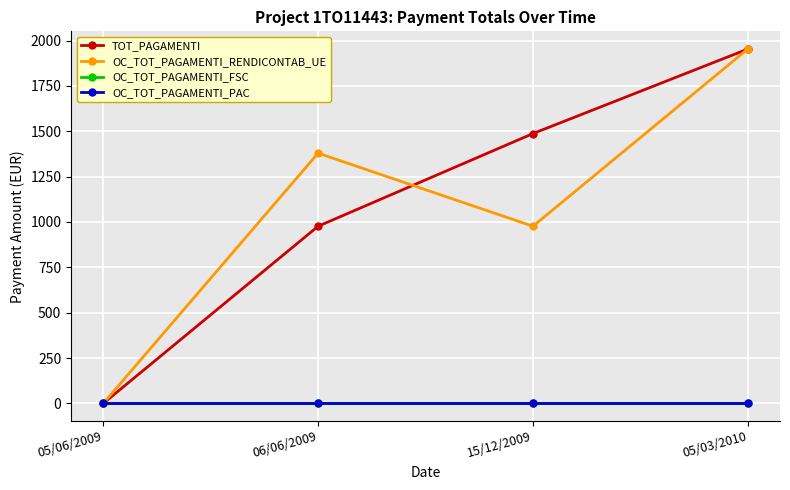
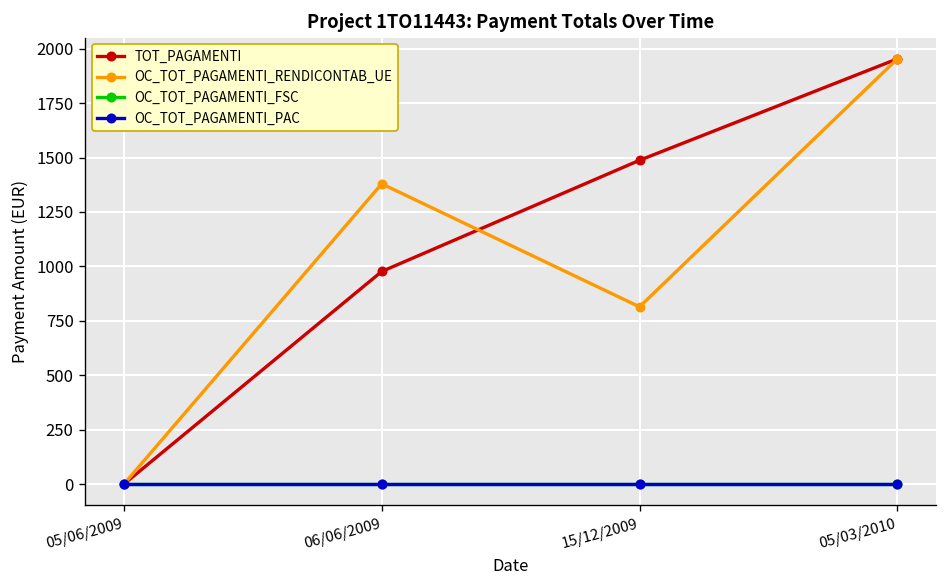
  {
    "TOT_PAGAMENTI": {
      "06/06/2009": 980,
      "15/12/2009": 1490
    },
    "OC_TOT_PAGAMENTI_RENDICONTAB_UE": {
      "06/06/2009": 1380,
-     "15/12/2009": 980
+     "15/12/2009": 810
    },
    "OC_TOT_PAGAMENTI_PAC": {
      "06/06/2009": 0,
      "15/12/2009": 0,
      "05/03/2010": 0
    }
  }
